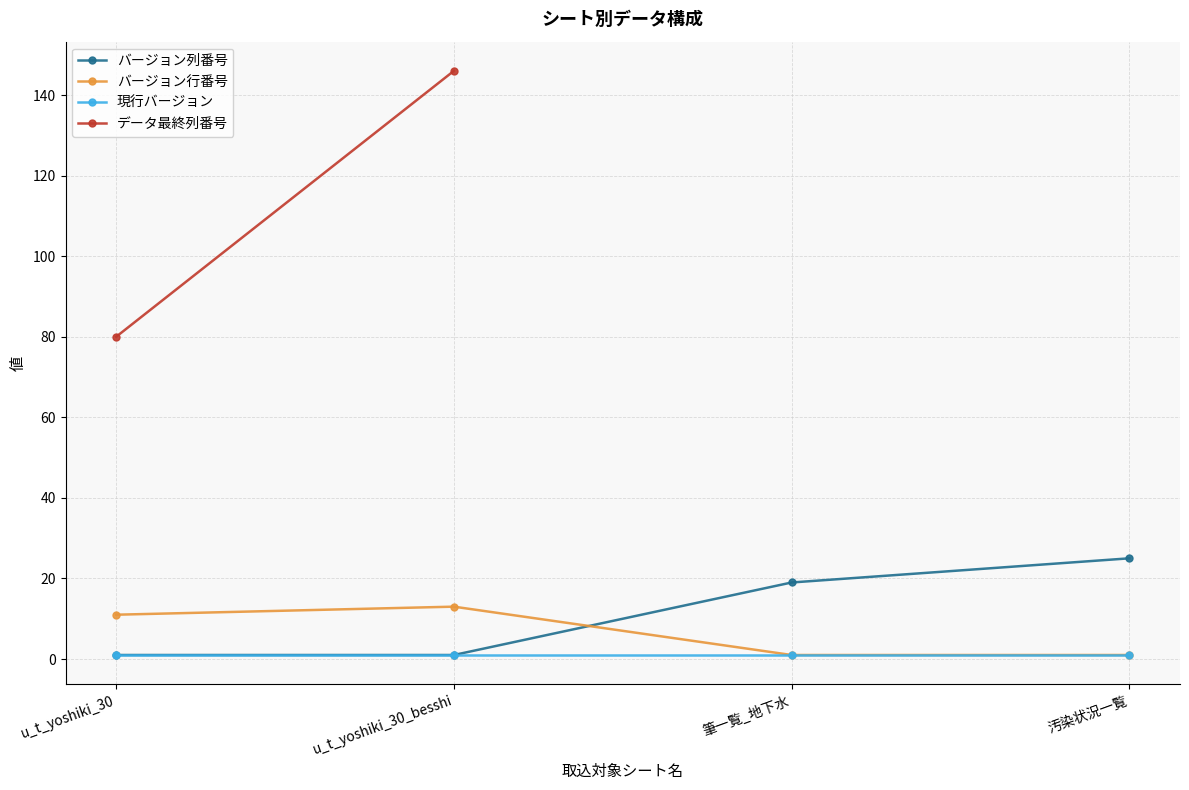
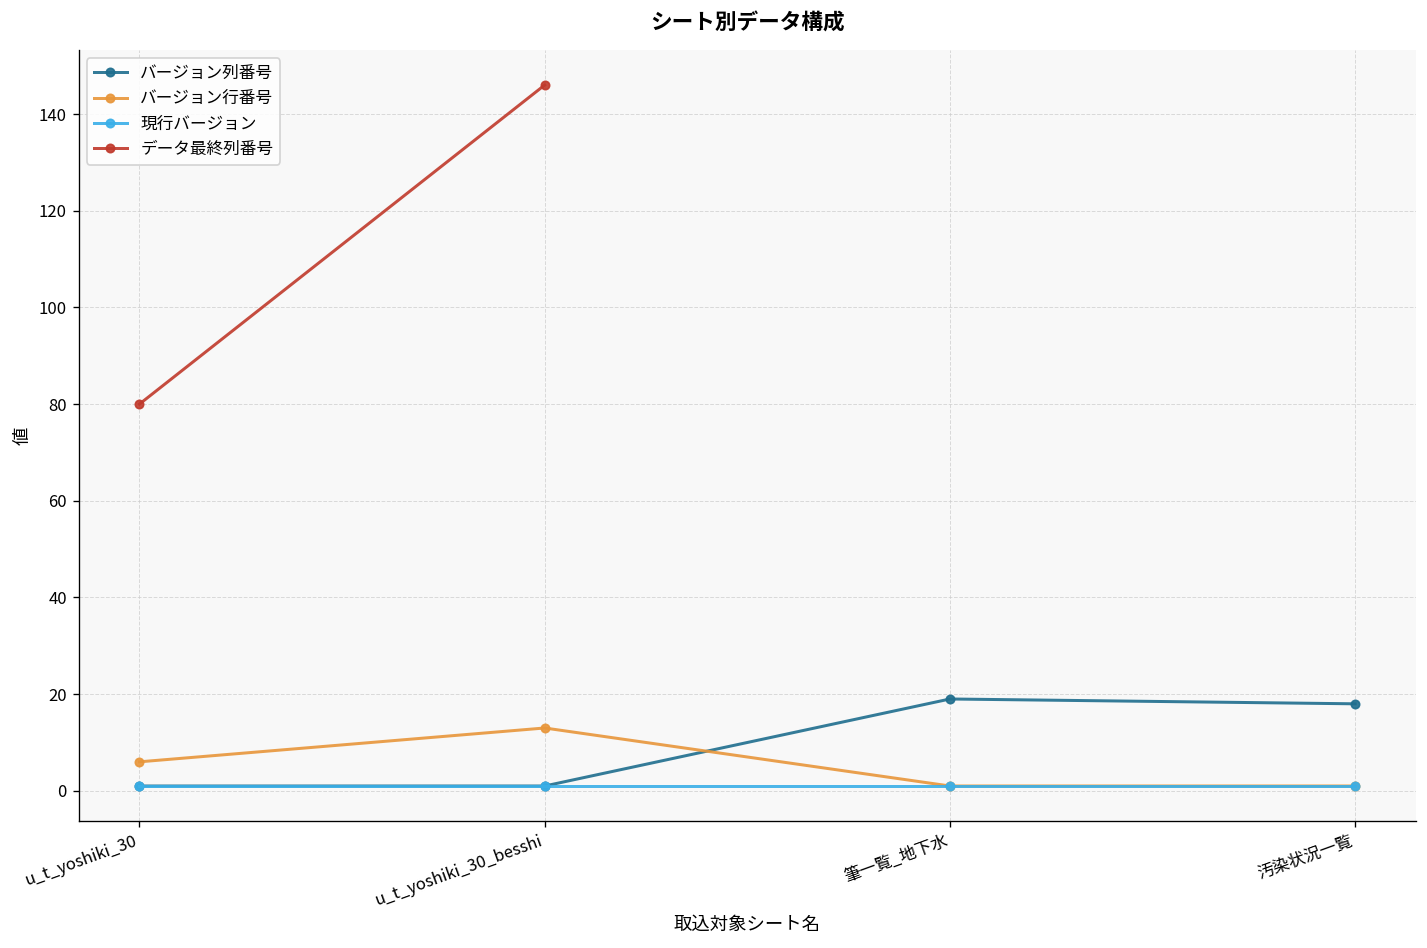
  {
    "バージョン列番号": {
      "筆一覧_地下水": 19,
-     "汚染状況一覧": 25
+     "汚染状況一覧": 18
    },
    "バージョン行番号": {
-     "u_t_yoshiki_30": 11,
+     "u_t_yoshiki_30": 6,
      "u_t_yoshiki_30_besshi": 13
    },
    "データ最終列番号": {
      "u_t_yoshiki_30": 80,
      "u_t_yoshiki_30_besshi": 146
    }
  }
